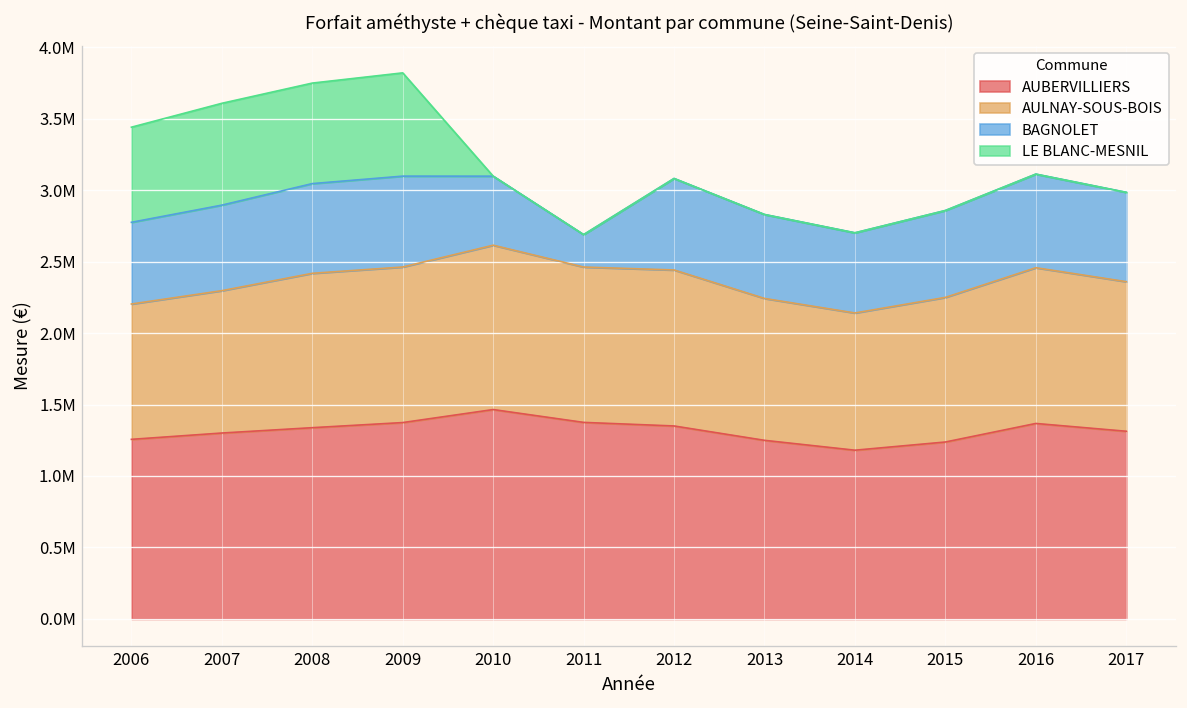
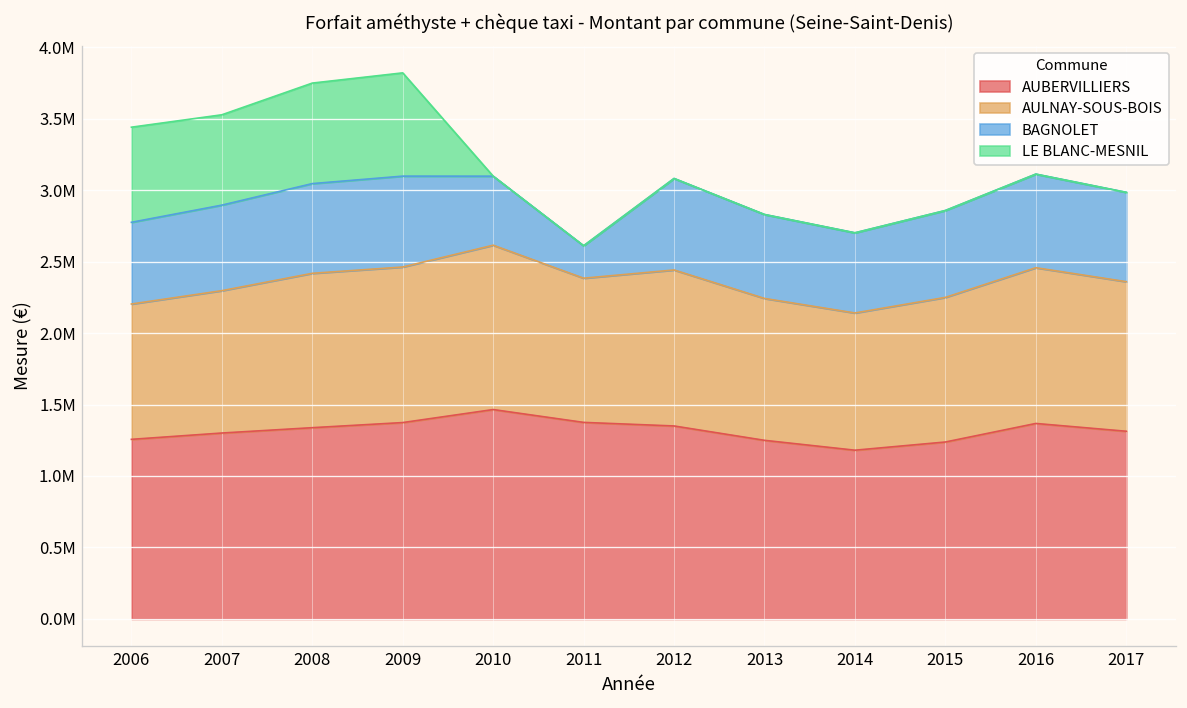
  {
    "AUBERVILLIERS": {
      "2006": 1260000,
      "2007": 1300000,
      "2008": 1340000,
      "2009": 1370000,
      "2010": 1460000,
      "2011": 1370000,
      "2012": 1350000,
      "2013": 1250000,
      "2014": 1180000,
      "2015": 1240000,
      "2016": 1370000,
      "2017": 1310000
    },
    "AULNAY-SOUS-BOIS": {
      "2006": 950000,
      "2007": 1000000,
      "2008": 1080000,
      "2009": 1090000,
      "2010": 1150000,
-     "2011": 1090000,
+     "2011": 1010000,
      "2012": 1090000,
      "2013": 990000,
      "2014": 960000,
      "2015": 1010000,
      "2016": 1090000,
      "2017": 1050000
    },
    "BAGNOLET": {
      "2006": 570000,
      "2007": 600000,
      "2008": 630000,
      "2009": 640000
    },
    "LE BLANC-MESNIL": {
      "2006": 670000,
-     "2007": 710000,
+     "2007": 630000,
      "2008": 700000,
      "2009": 720000
    }
  }
